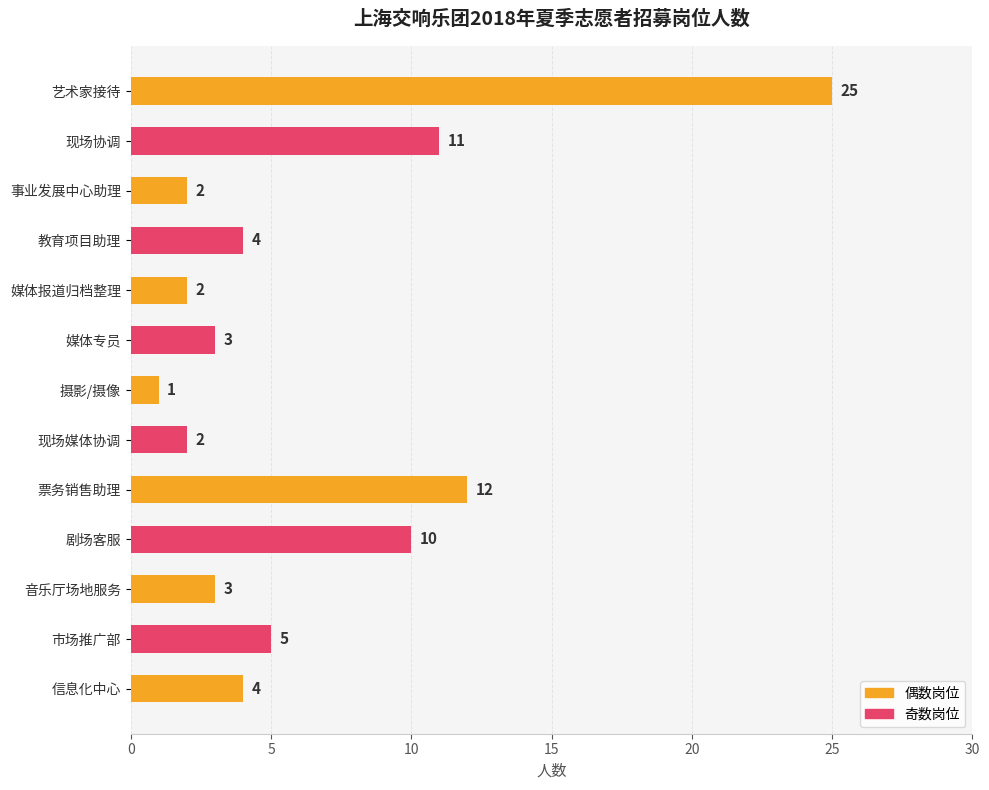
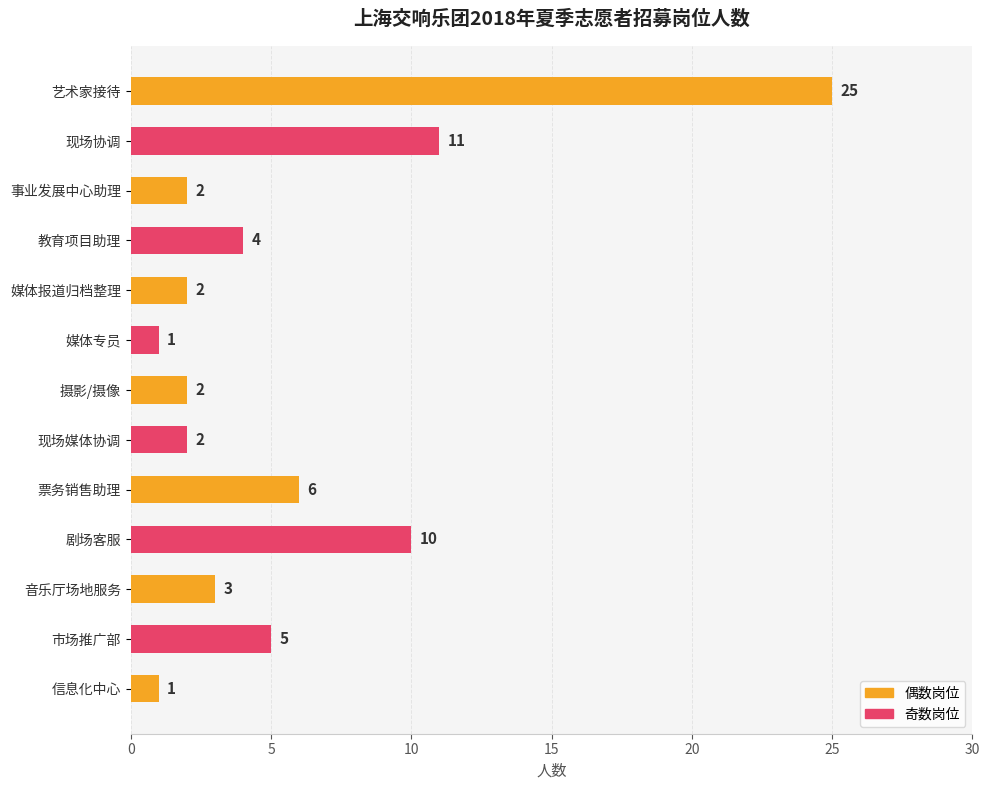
  {
    "艺术家接待": 25,
    "现场协调": 11,
    "事业发展中心助理": 2,
    "教育项目助理": 4,
    "媒体报道归档整理": 2,
-   "媒体专员": 3,
-   "摄影/摄像": 1,
+   "媒体专员": 1,
+   "摄影/摄像": 2,
    "现场媒体协调": 2,
-   "票务销售助理": 12,
+   "票务销售助理": 6,
    "剧场客服": 10,
    "音乐厅场地服务": 3,
    "市场推广部": 5,
-   "信息化中心": 4
+   "信息化中心": 1
  }
